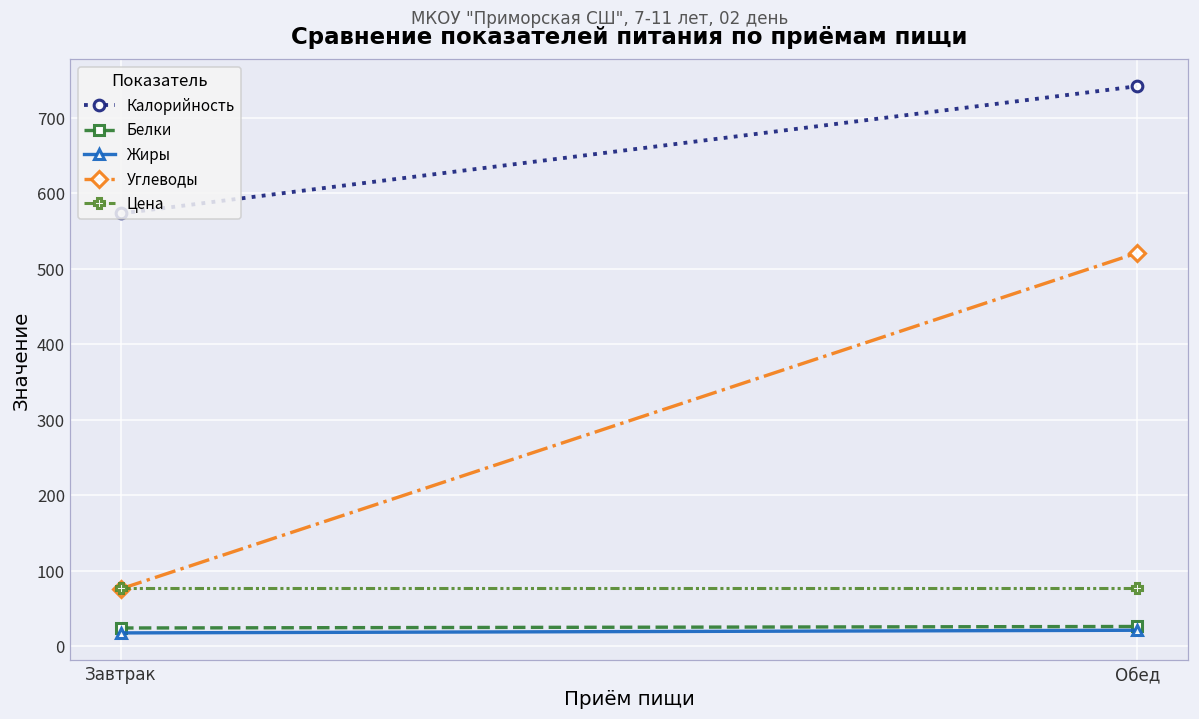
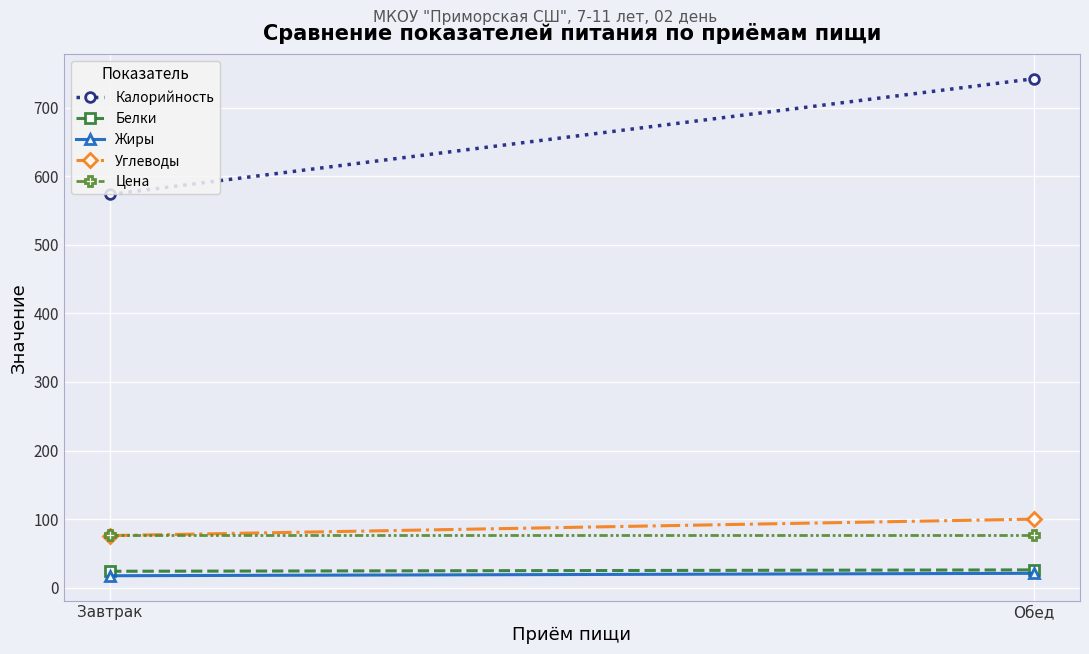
  {
    "Калорийность": {
      "Завтрак": 570,
      "Обед": 740
    },
    "Жиры": {
      "Завтрак": 20,
      "Обед": 20
    },
    "Углеводы": {
-     "Обед": 520
+     "Обед": 100
    }
  }
